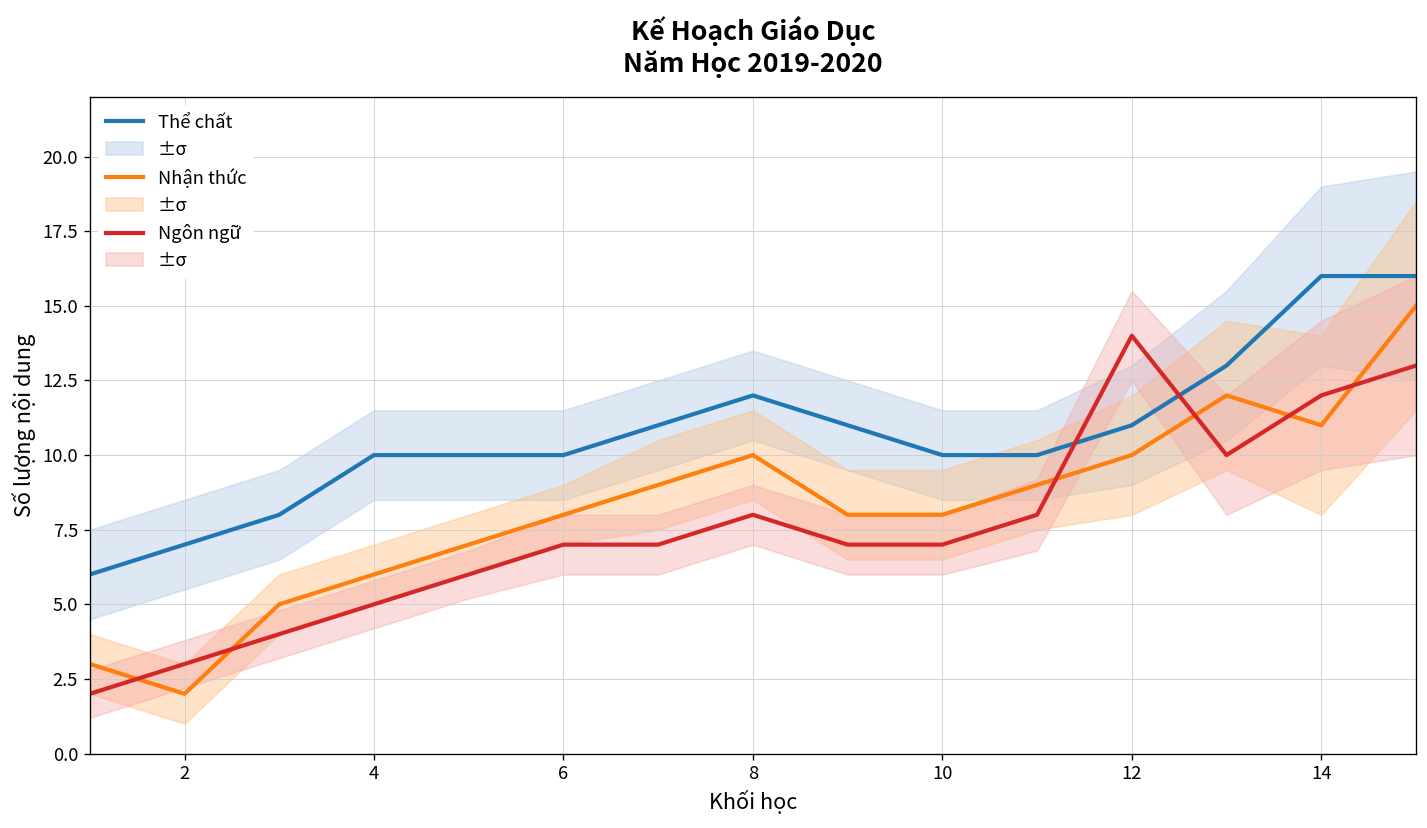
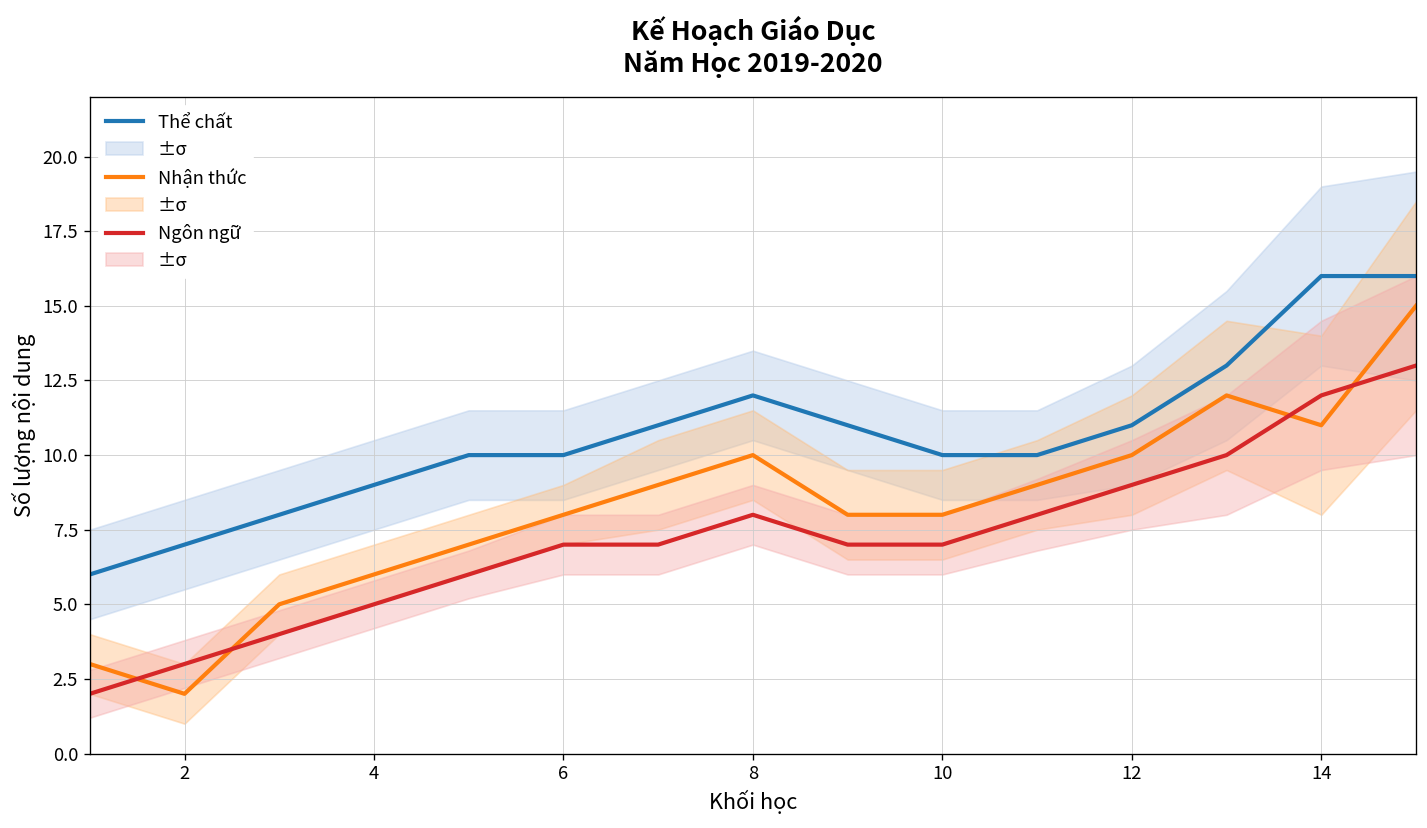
  {
    "Thể chất": {
      "2": 7,
-     "4": 10,
+     "4": 9,
      "6": 10,
      "8": 12,
      "10": 10,
      "12": 11,
      "14": 16
    },
    "Nhận thức": {
      "2": 2,
      "4": 6,
      "8": 10,
      "12": 10,
      "14": 11
    },
    "Ngôn ngữ": {
      "4": 5,
      "6": 7,
      "8": 8,
      "10": 7,
-     "12": 14,
+     "12": 9,
      "14": 12
    }
  }
